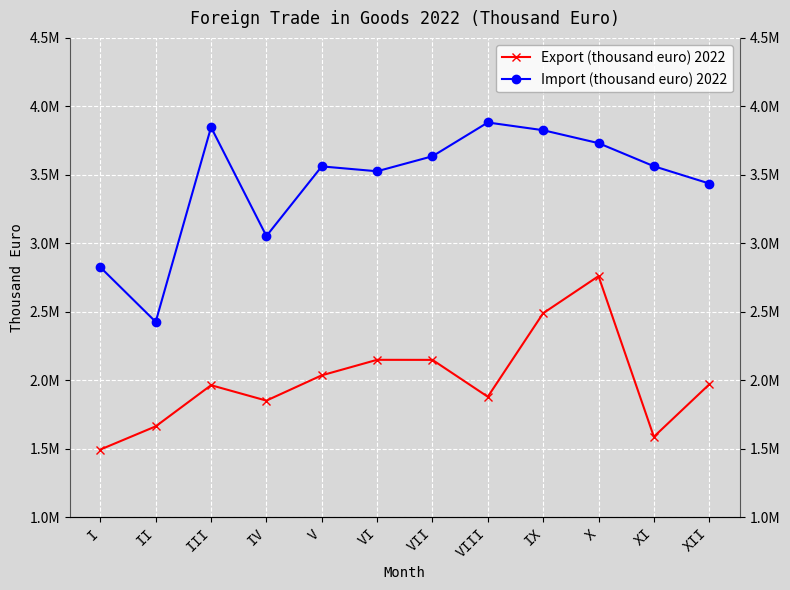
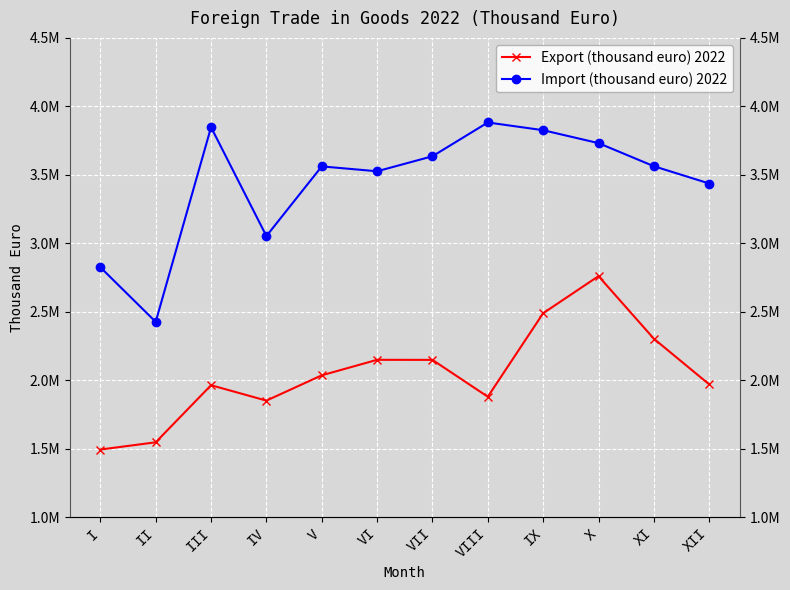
  {
    "Export (thousand euro) 2022": {
      "I": 1490000,
-     "II": 1660000,
+     "II": 1550000,
      "III": 1960000,
      "IV": 1850000,
      "V": 2040000,
      "VI": 2150000,
      "VII": 2150000,
      "VIII": 1880000,
      "IX": 2490000,
      "X": 2760000,
-     "XI": 1590000,
+     "XI": 2300000,
      "XII": 1970000
    },
    "Import (thousand euro) 2022": {
      "I": 2820000,
      "II": 2430000,
      "III": 3850000,
      "IV": 3050000,
      "V": 3560000,
      "VI": 3530000,
      "VII": 3640000,
      "VIII": 3880000,
      "IX": 3830000,
      "X": 3730000,
      "XI": 3560000,
      "XII": 3440000
    }
  }
